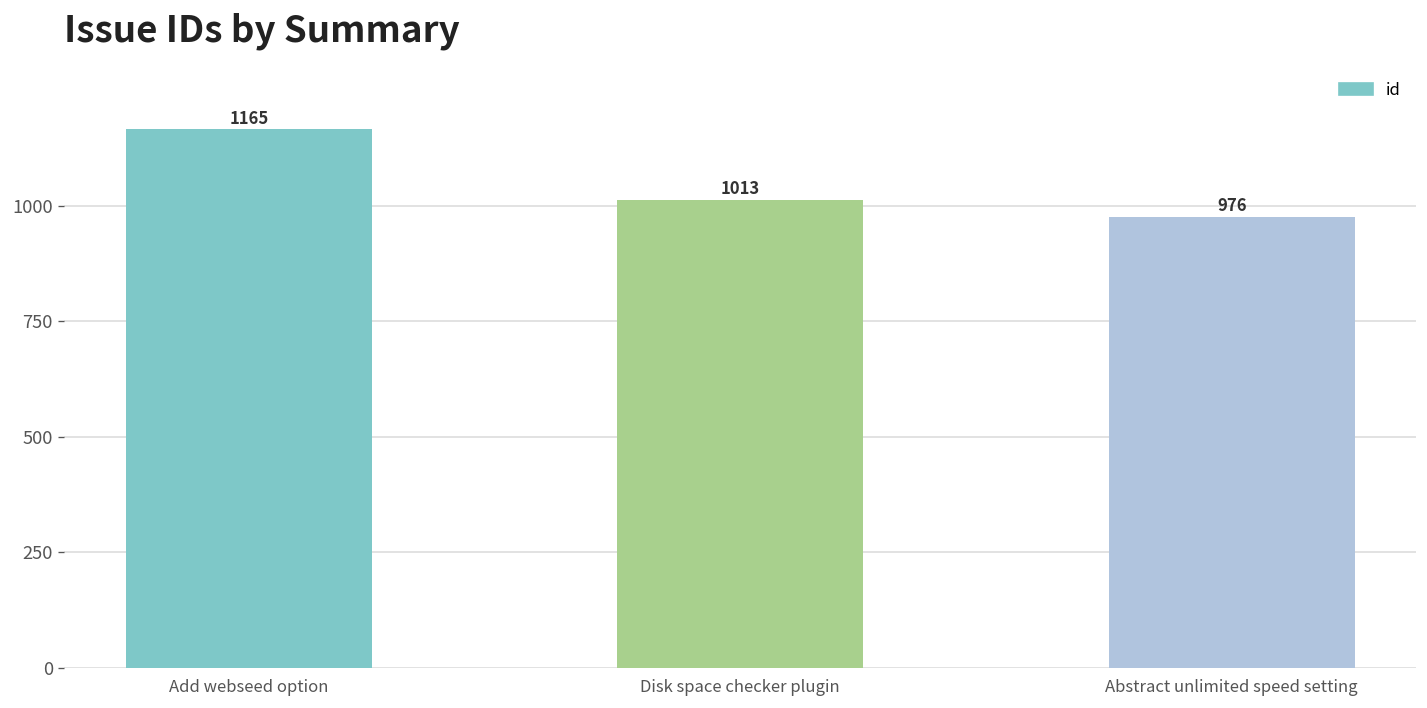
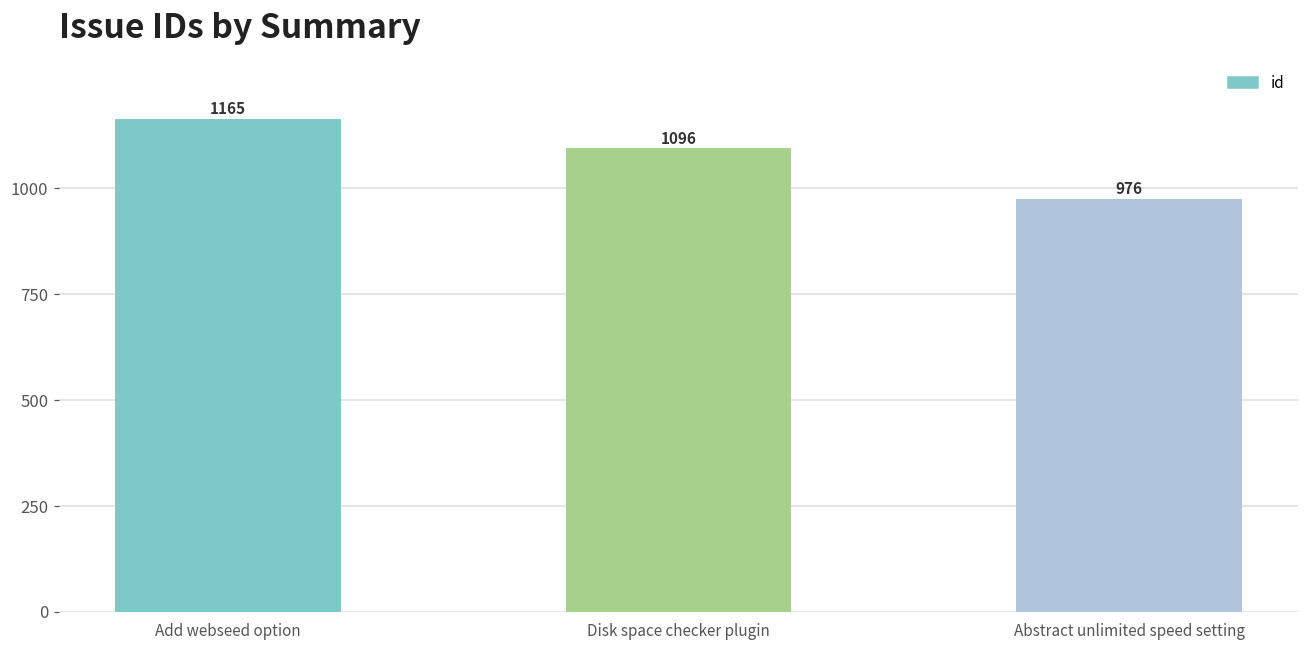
  {
    "Add webseed option": 1165,
-   "Disk space checker plugin": 1013,
+   "Disk space checker plugin": 1096,
    "Abstract unlimited speed setting": 976
  }
